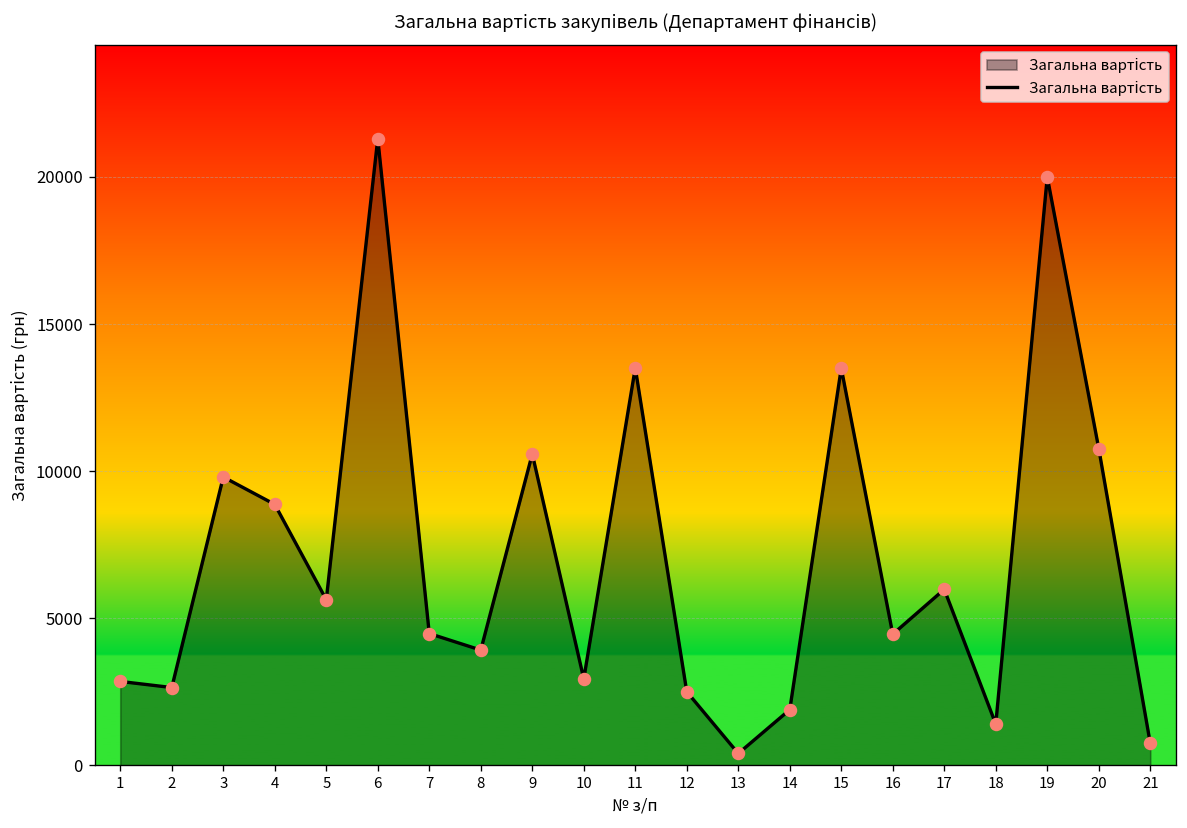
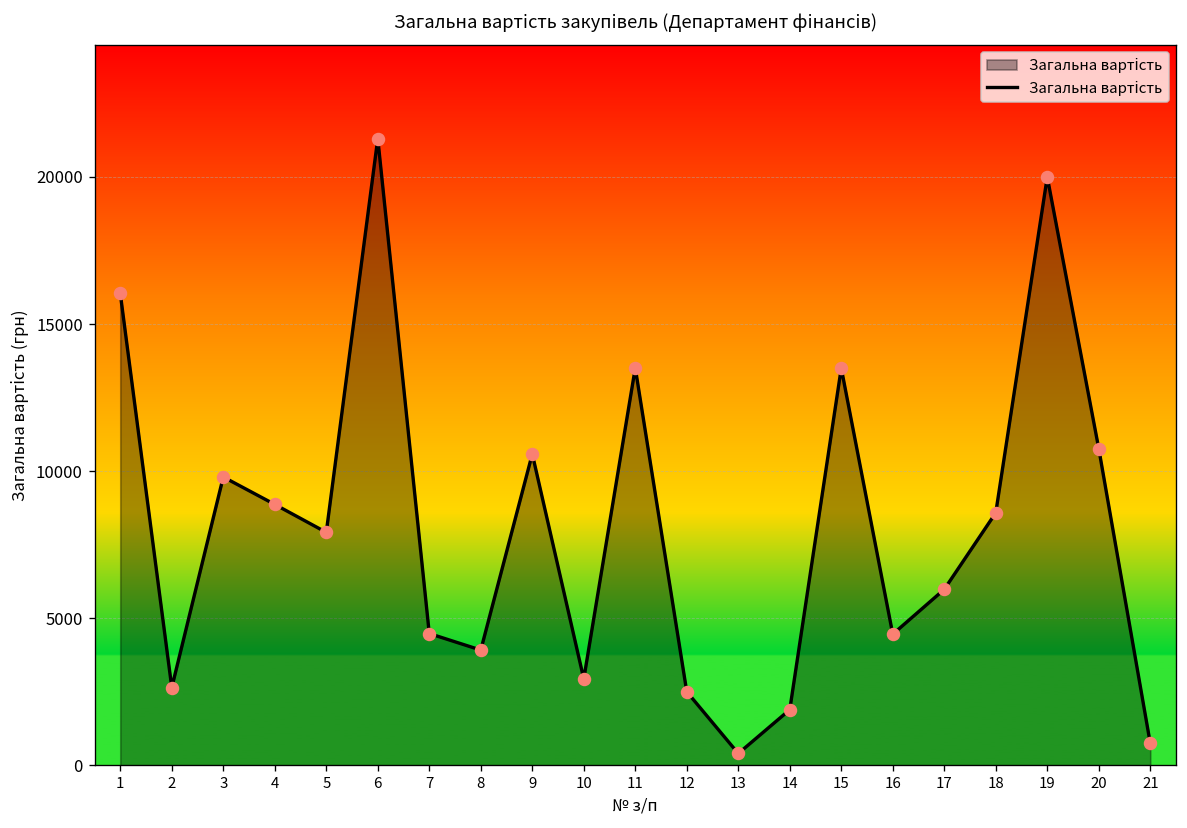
  {
-   "1": 2900,
+   "1": 16000,
    "2": 2600,
    "3": 9800,
    "4": 8900,
-   "5": 5600,
+   "5": 7900,
    "6": 21300,
    "7": 4500,
    "8": 3900,
    "9": 10600,
    "10": 2900,
    "11": 13500,
    "12": 2500,
    "13": 400,
    "14": 1900,
    "15": 13500,
    "16": 4500,
    "17": 6000,
-   "18": 1400,
+   "18": 8600,
    "19": 20000,
    "20": 10800,
    "21": 800
  }
